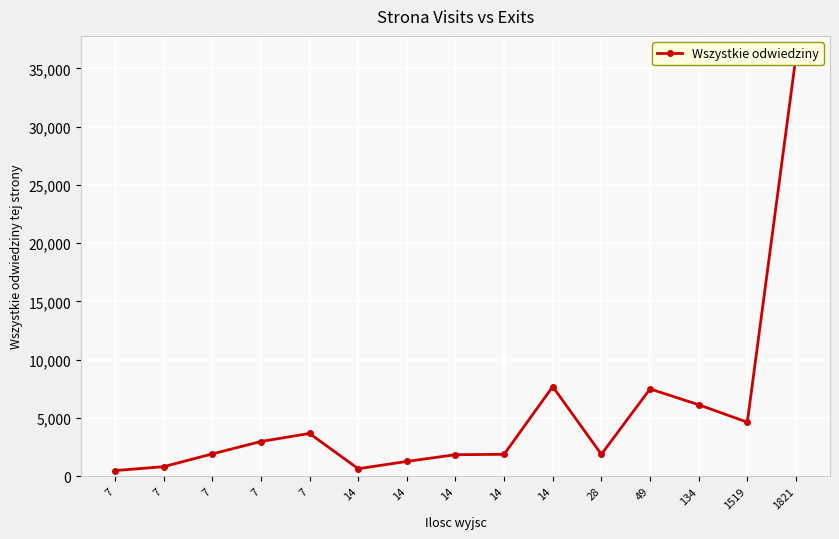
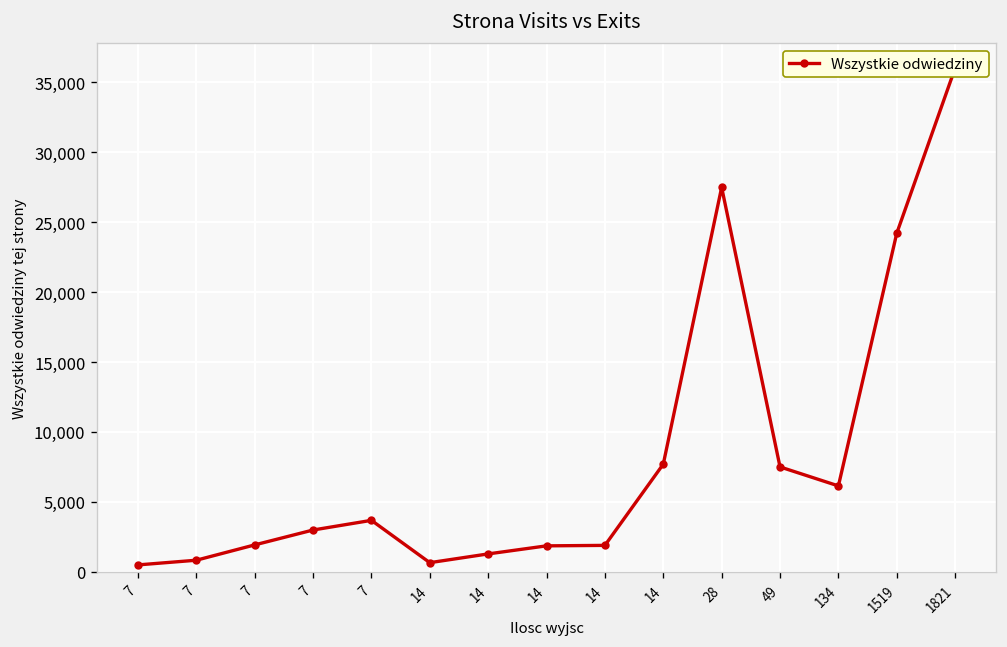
  {
-   "28": "1,900",
+   "28": "27,500",
    "49": "7,500",
    "134": "6,100",
-   "1519": "4,600"
+   "1519": "24,200"
  }
